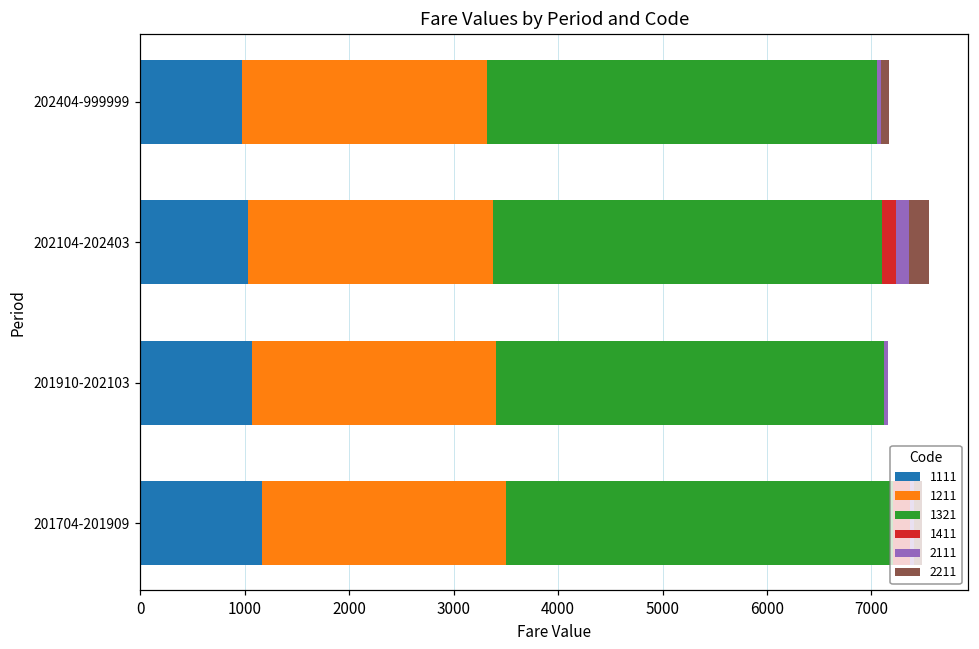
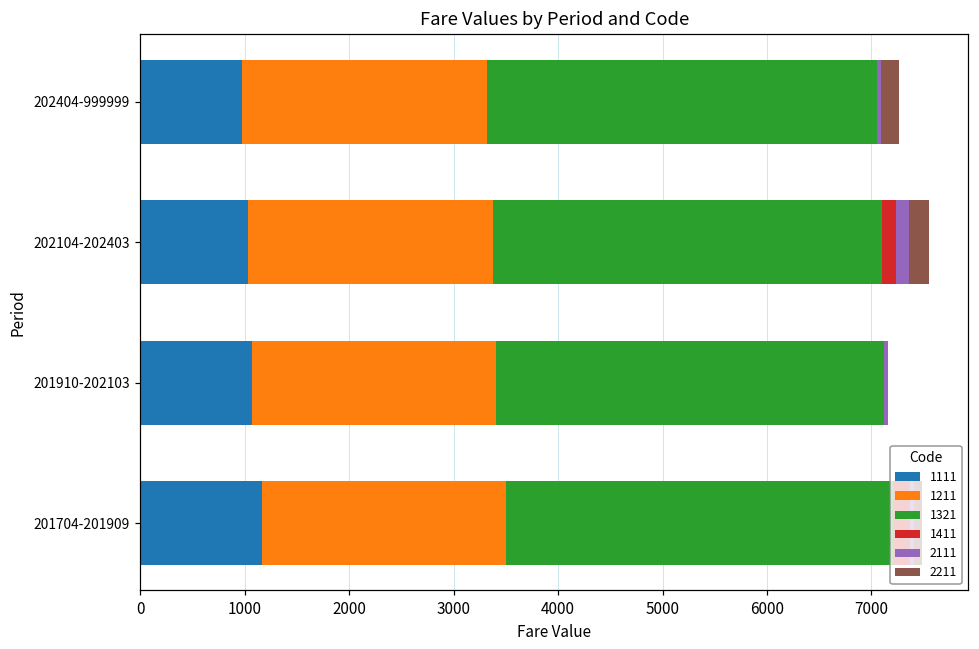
  {
    "1111": {
      "202404-999999": 1000,
      "202104-202403": 1000,
      "201910-202103": 1100,
      "201704-201909": 1200
    },
    "1211": {
      "202404-999999": 2300,
      "202104-202403": 2300,
      "201910-202103": 2300,
      "201704-201909": 2300
    },
    "1321": {
      "202404-999999": 3700,
      "202104-202403": 3700,
      "201910-202103": 3700
    },
    "1411": {
      "202404-999999": 0,
      "202104-202403": 100,
      "201910-202103": 0
    },
    "2111": {
      "202404-999999": 0,
      "202104-202403": 100,
      "201910-202103": 0
    },
    "2211": {
-     "202404-999999": 100,
+     "202404-999999": 200,
      "202104-202403": 200,
      "201910-202103": 0
    }
  }
